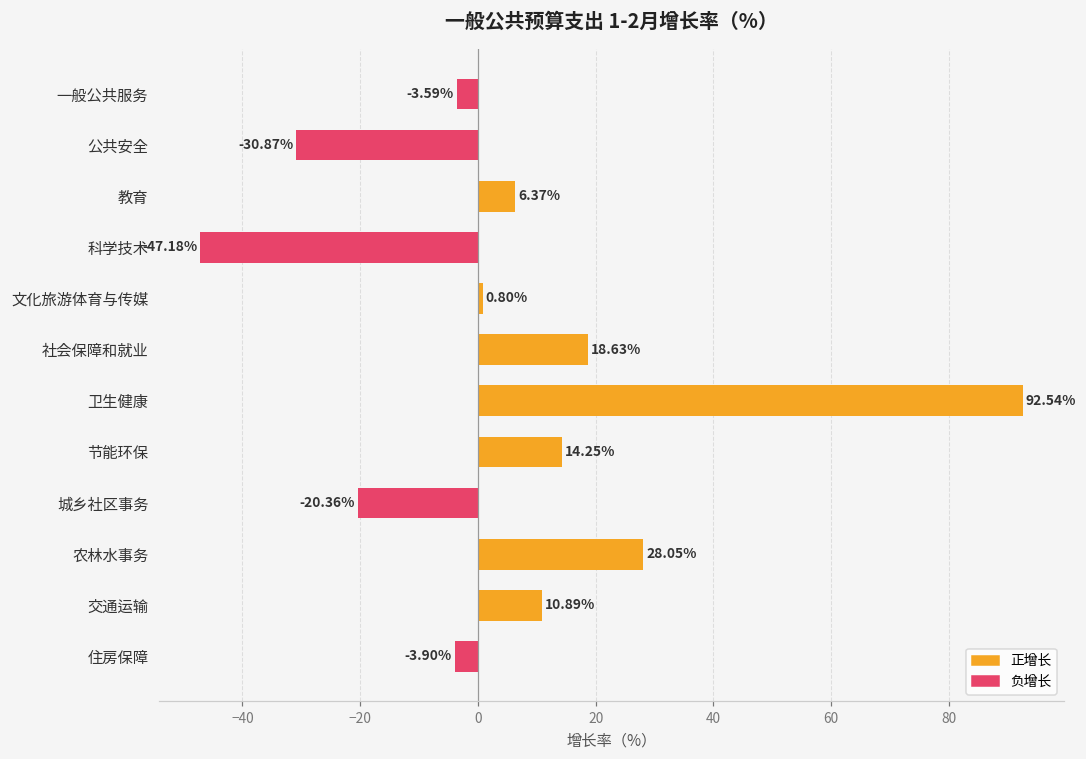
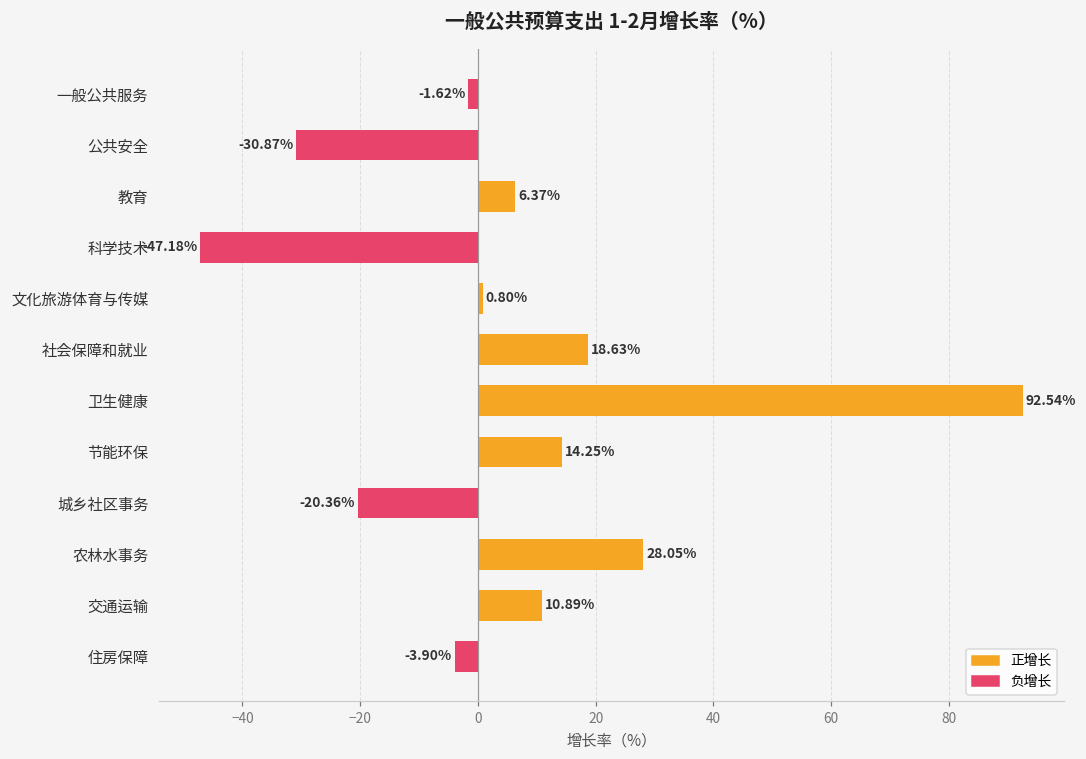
  {
-   "一般公共服务": "-3.59%",
+   "一般公共服务": "-1.62%",
    "公共安全": "-30.87%",
    "教育": "6.37%",
    "科学技术": "-47.18%",
    "文化旅游体育与传媒": "0.80%",
    "社会保障和就业": "18.63%",
    "卫生健康": "92.54%",
    "节能环保": "14.25%",
    "城乡社区事务": "-20.36%",
    "农林水事务": "28.05%",
    "交通运输": "10.89%",
    "住房保障": "-3.90%"
  }
